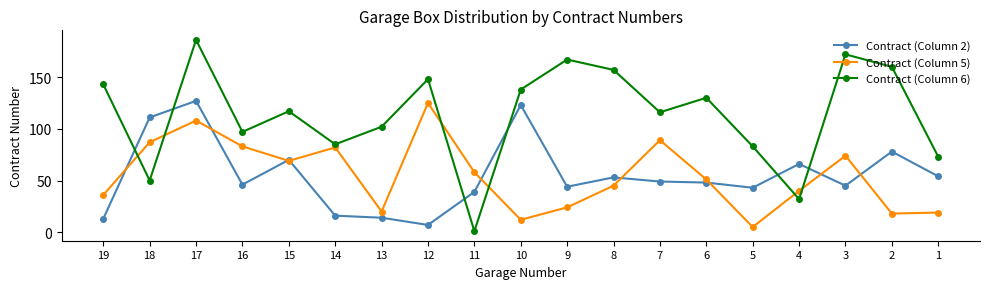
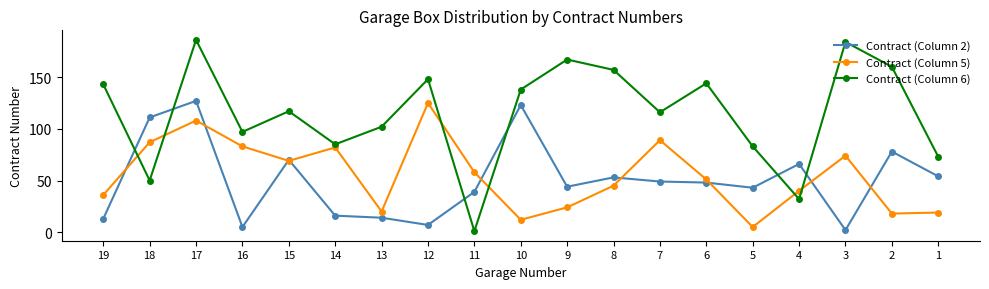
  {
    "Contract (Column 2)": {
      "19": 13,
      "18": 111,
      "17": 127,
-     "16": 46,
+     "16": 5,
      "14": 16,
      "13": 14,
      "12": 7,
      "11": 39,
      "10": 123,
      "9": 44,
      "8": 53,
      "7": 49,
      "6": 48,
      "5": 43,
      "4": 66,
-     "3": 45,
+     "3": 2,
      "2": 78,
      "1": 54
    },
    "Contract (Column 5)": {
      "19": 36,
      "18": 87,
      "17": 108,
      "16": 83,
      "14": 82,
      "13": 20,
      "12": 125,
      "11": 58,
      "10": 12,
      "9": 24,
      "8": 45,
      "7": 89,
      "6": 51,
      "5": 5,
      "4": 40,
      "3": 74,
      "2": 18,
      "1": 19
    },
    "Contract (Column 6)": {
      "19": 143,
      "18": 50,
      "17": 186,
      "16": 97,
      "15": 117,
      "14": 85,
      "13": 102,
      "12": 148,
      "11": 1,
      "10": 138,
      "9": 167,
      "8": 157,
      "7": 116,
-     "6": 130,
+     "6": 144,
      "5": 83,
      "4": 32,
-     "3": 172,
+     "3": 184,
      "2": 160,
      "1": 73
    }
  }
